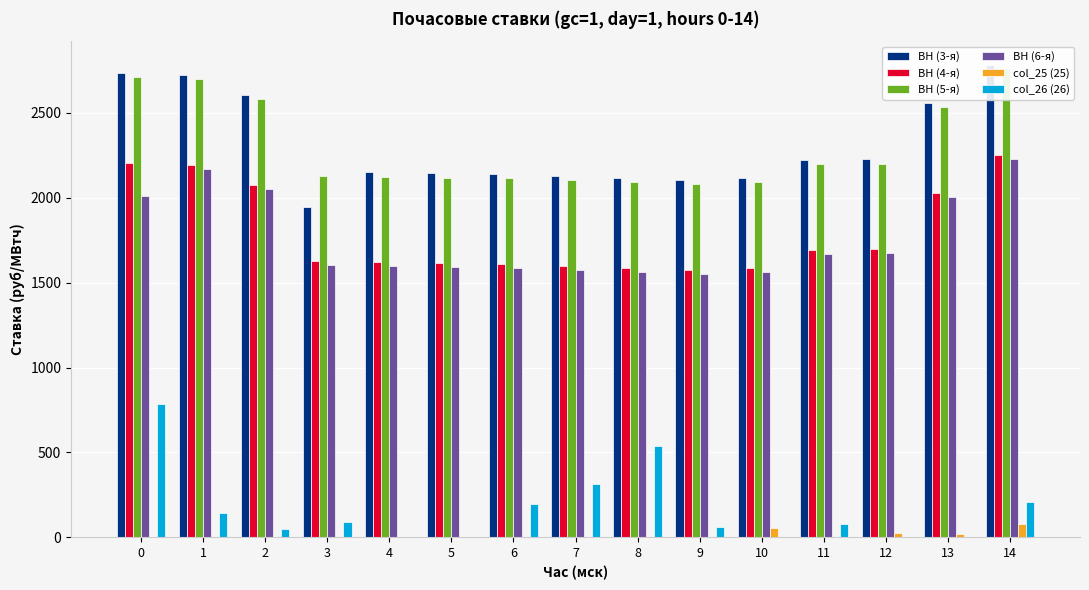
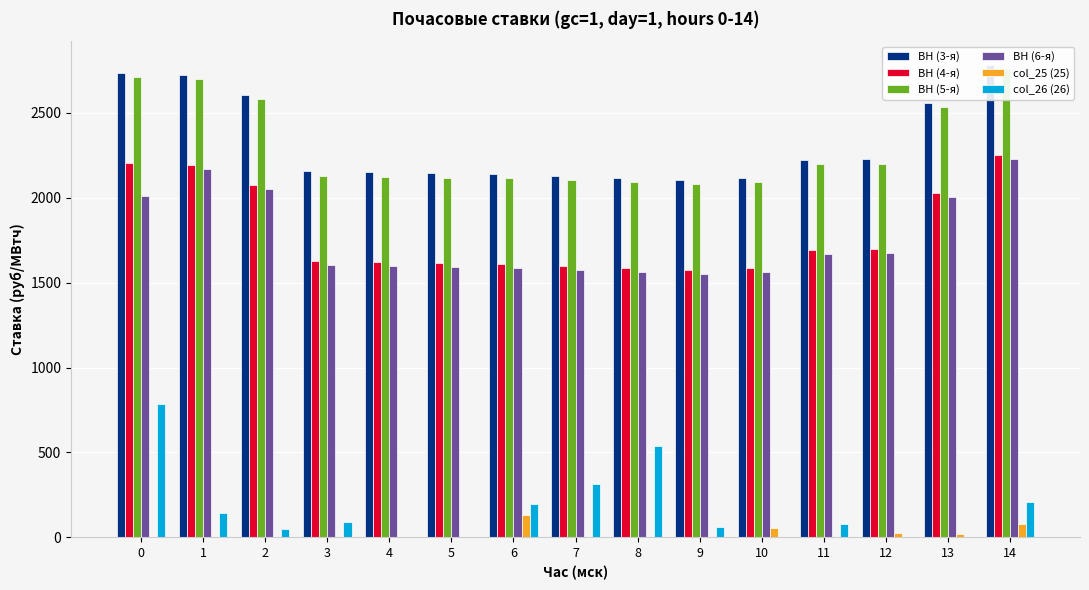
  {
    "ВН (3-я)": {
      "0": 2730,
      "1": 2720,
      "2": 2600,
-     "3": 1950,
+     "3": 2160,
      "4": 2150,
      "5": 2140,
      "6": 2140,
      "7": 2130,
      "8": 2120,
      "9": 2100,
      "10": 2120,
      "11": 2220,
      "12": 2230,
      "13": 2560
    },
    "ВН (4-я)": {
      "0": 2200,
      "1": 2200,
      "2": 2080,
      "3": 1630,
      "4": 1620,
      "5": 1610,
      "6": 1610,
      "7": 1600,
      "8": 1590,
      "9": 1580,
      "10": 1590,
      "11": 1690,
      "12": 1700,
      "13": 2030,
      "14": 2250
    },
    "ВН (5-я)": {
      "0": 2710,
      "1": 2700,
      "2": 2580,
      "3": 2130,
      "4": 2120,
      "5": 2120,
      "6": 2110,
      "7": 2100,
      "8": 2090,
      "9": 2080,
      "10": 2090,
      "11": 2200,
      "12": 2200,
      "13": 2530
    },
    "ВН (6-я)": {
      "0": 2010,
      "1": 2170,
      "2": 2050,
      "3": 1600,
      "4": 1600,
      "5": 1590,
      "6": 1590,
      "7": 1570,
      "8": 1560,
      "9": 1550,
      "10": 1560,
      "11": 1670,
      "12": 1670,
      "13": 2000,
      "14": 2230
    },
    "col_25 (25)": {
      "0": 0,
      "1": 0,
      "2": 0,
      "3": 0,
      "4": 0,
-     "6": 0,
+     "6": 130,
      "7": 0,
      "8": 0,
      "9": 0,
      "10": 50,
      "11": 0,
      "12": 30,
      "13": 20,
      "14": 80
    },
    "col_26 (26)": {
      "0": 780,
      "1": 140,
      "2": 50,
      "3": 90,
      "5": 0,
      "6": 200,
      "7": 310,
      "8": 540,
      "9": 60,
      "10": 0,
      "11": 80,
      "12": 0,
      "13": 0,
      "14": 210
    }
  }
